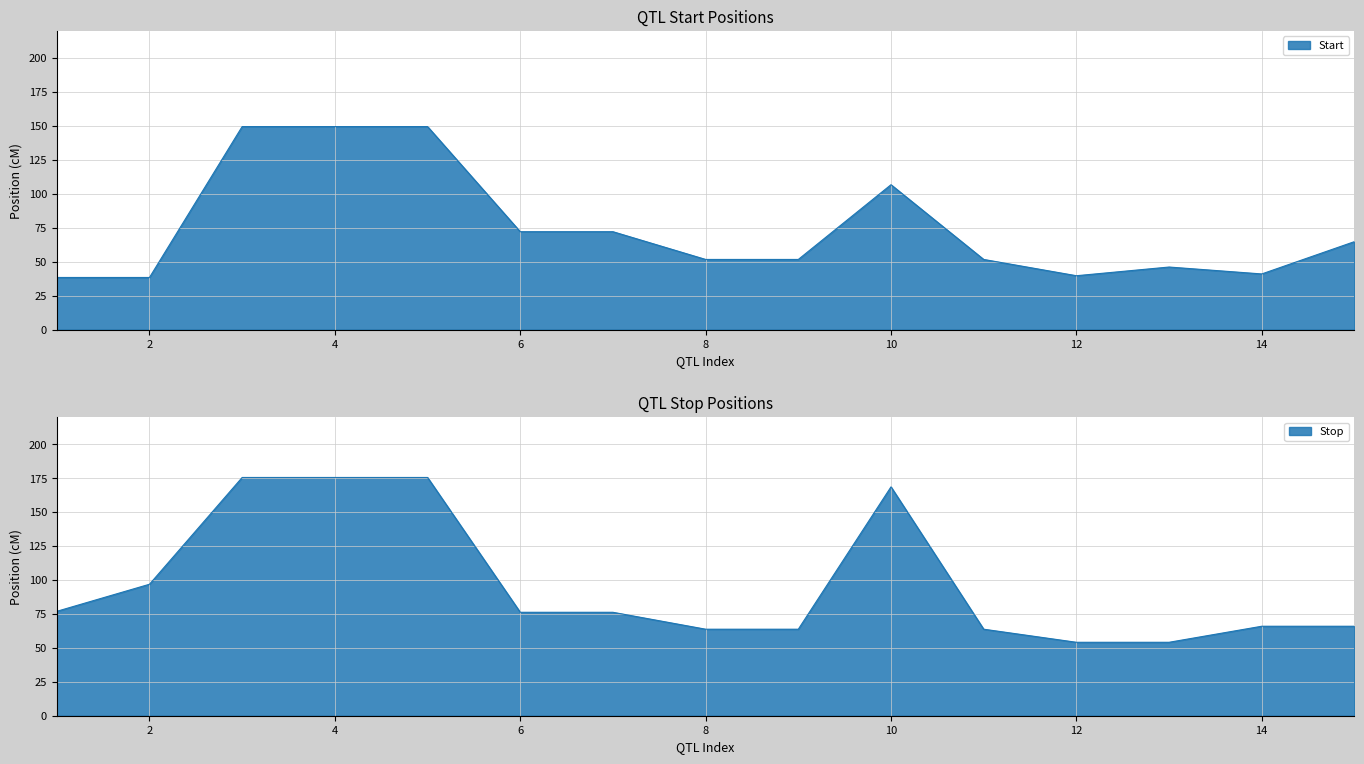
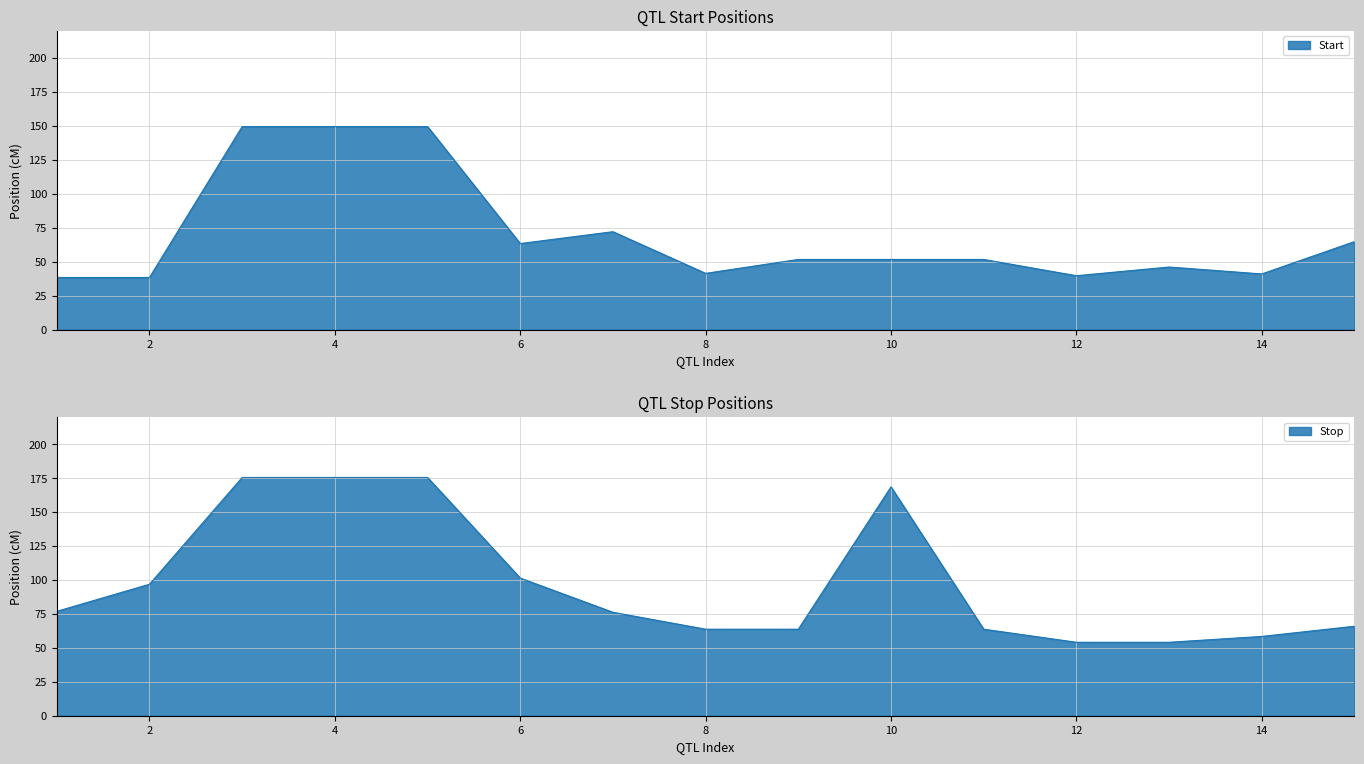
  {
    "QTL Start Positions": {
      "2": 38,
      "4": 150,
-     "6": 72,
-     "8": 52,
-     "10": 107,
+     "6": 63,
+     "8": 41,
+     "10": 52,
      "12": 40,
      "14": 41
    },
    "QTL Stop Positions": {
      "2": 97,
      "4": 175,
-     "6": 76,
+     "6": 101,
      "8": 64,
      "10": 169,
      "12": 54,
-     "14": 66
+     "14": 58
    }
  }
